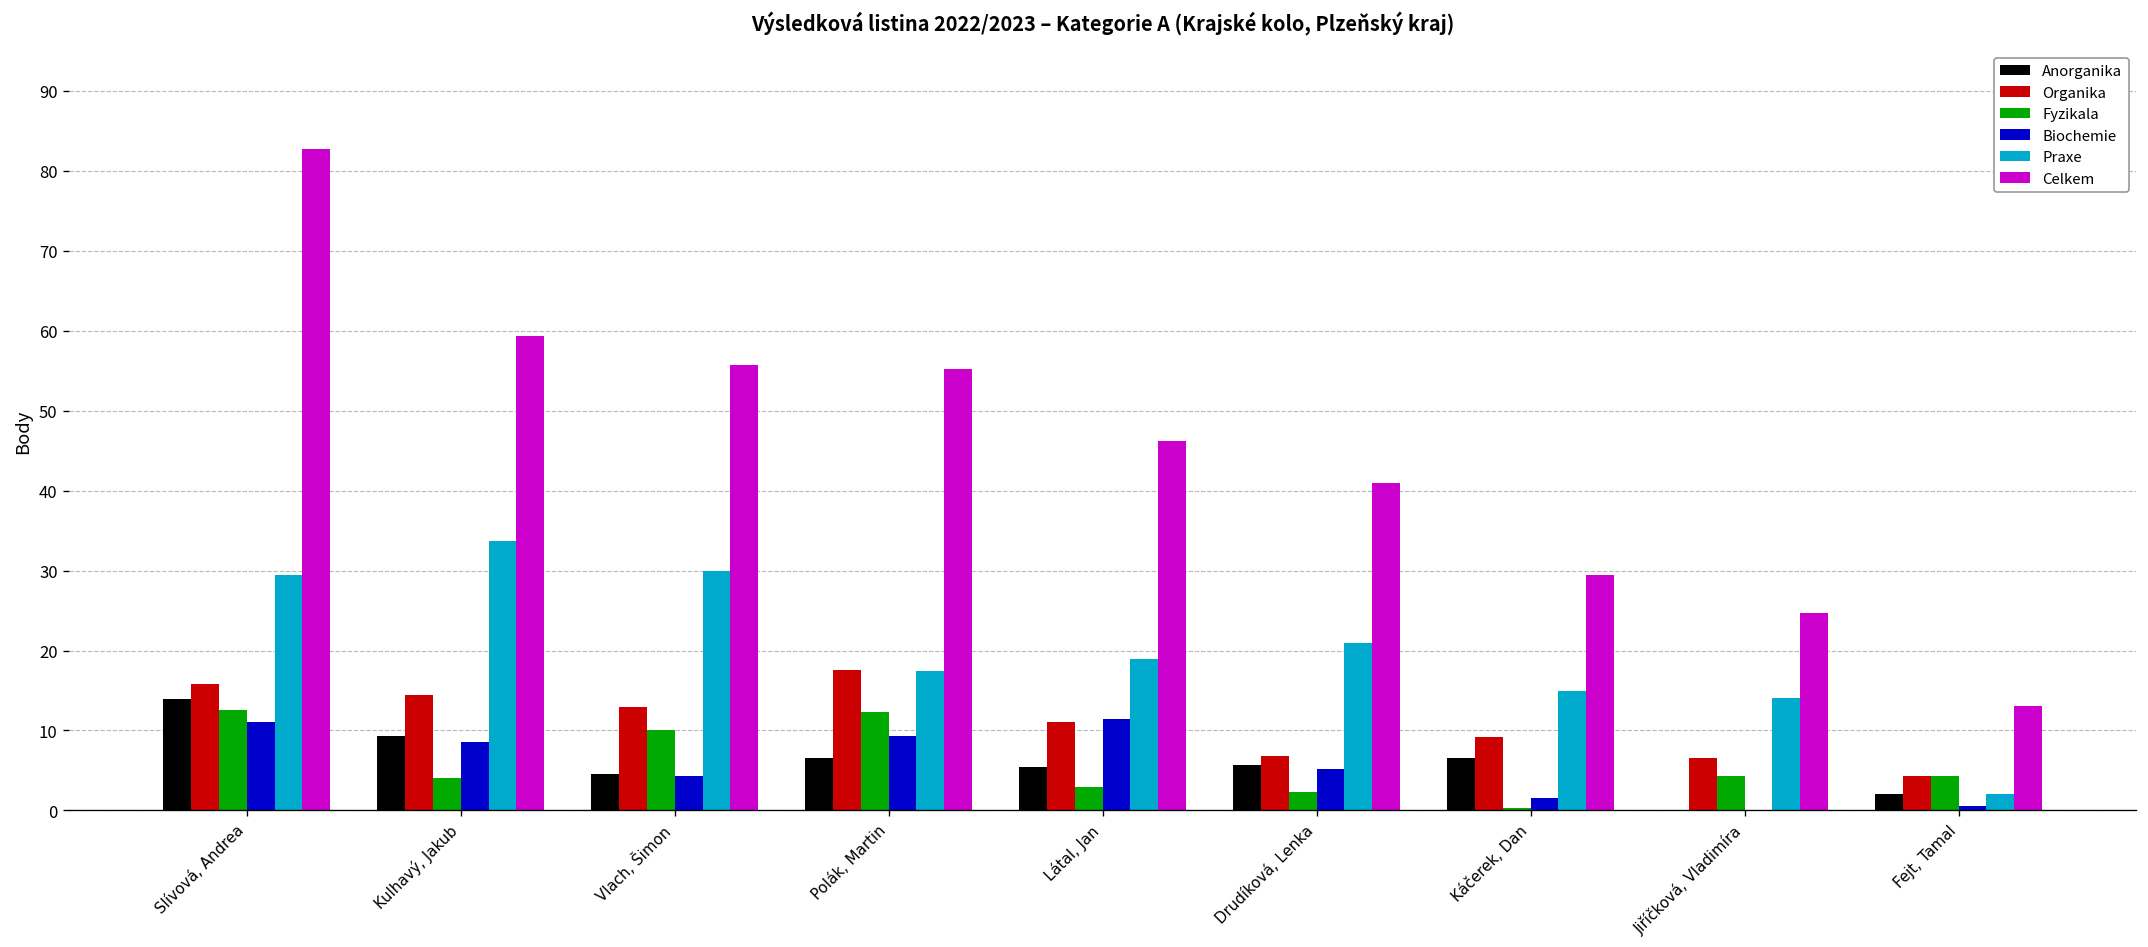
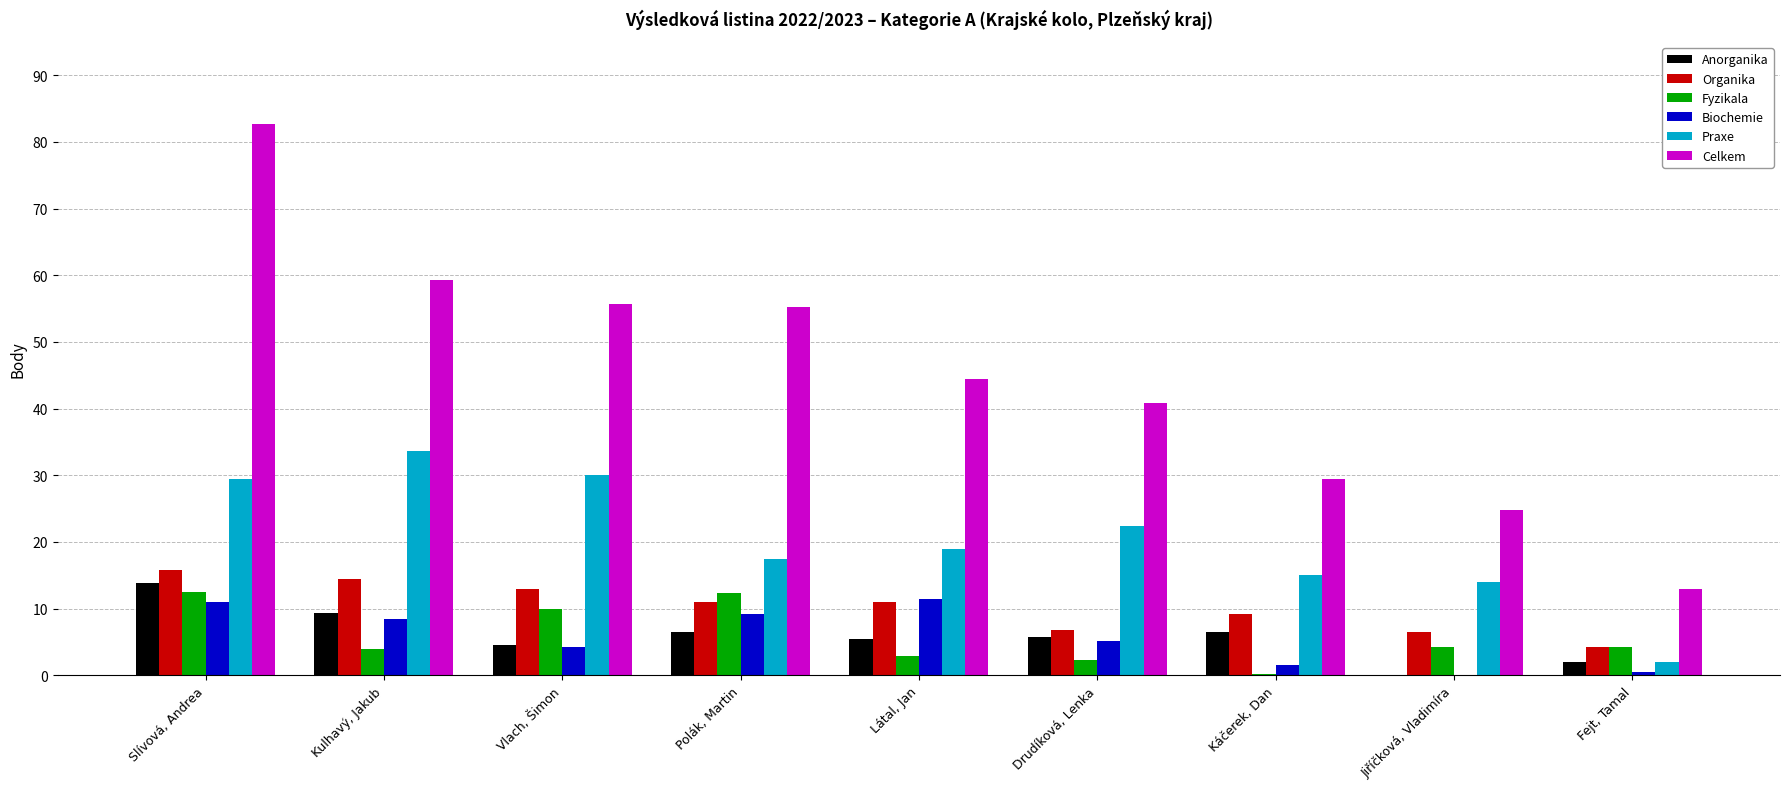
  {
    "Anorganika": {
      "Slívová, Andrea": 14,
      "Kulhavý, Jakub": 9,
      "Vlach, Šimon": 5,
      "Polák, Martin": 7,
      "Látal, Jan": 5,
      "Drudíková, Lenka": 6,
      "Káčerek, Dan": 7,
      "Jiříčková, Vladimíra": 0,
      "Fejt, Tamal": 2
    },
    "Organika": {
      "Slívová, Andrea": 16,
      "Kulhavý, Jakub": 14,
      "Vlach, Šimon": 13,
-     "Polák, Martin": 18,
+     "Polák, Martin": 11,
      "Látal, Jan": 11,
      "Drudíková, Lenka": 7,
      "Káčerek, Dan": 9,
      "Jiříčková, Vladimíra": 7,
      "Fejt, Tamal": 4
    },
    "Fyzikala": {
      "Slívová, Andrea": 13,
      "Kulhavý, Jakub": 4,
      "Vlach, Šimon": 10,
      "Polák, Martin": 12,
      "Látal, Jan": 3,
      "Drudíková, Lenka": 2,
      "Jiříčková, Vladimíra": 4,
      "Fejt, Tamal": 4
    },
    "Biochemie": {
      "Slívová, Andrea": 11,
      "Kulhavý, Jakub": 9,
      "Vlach, Šimon": 4,
      "Polák, Martin": 9,
      "Látal, Jan": 11,
      "Drudíková, Lenka": 5,
      "Káčerek, Dan": 2,
      "Jiříčková, Vladimíra": 0,
      "Fejt, Tamal": 1
    },
    "Praxe": {
      "Slívová, Andrea": 30,
      "Kulhavý, Jakub": 34,
      "Vlach, Šimon": 30,
      "Polák, Martin": 18,
      "Látal, Jan": 19,
-     "Drudíková, Lenka": 21,
+     "Drudíková, Lenka": 22,
      "Káčerek, Dan": 15,
      "Jiříčková, Vladimíra": 14,
      "Fejt, Tamal": 2
    },
    "Celkem": {
      "Slívová, Andrea": 83,
      "Kulhavý, Jakub": 59,
      "Vlach, Šimon": 56,
      "Polák, Martin": 55,
-     "Látal, Jan": 46,
+     "Látal, Jan": 44,
      "Drudíková, Lenka": 41,
      "Káčerek, Dan": 30,
      "Jiříčková, Vladimíra": 25,
      "Fejt, Tamal": 13
    }
  }
